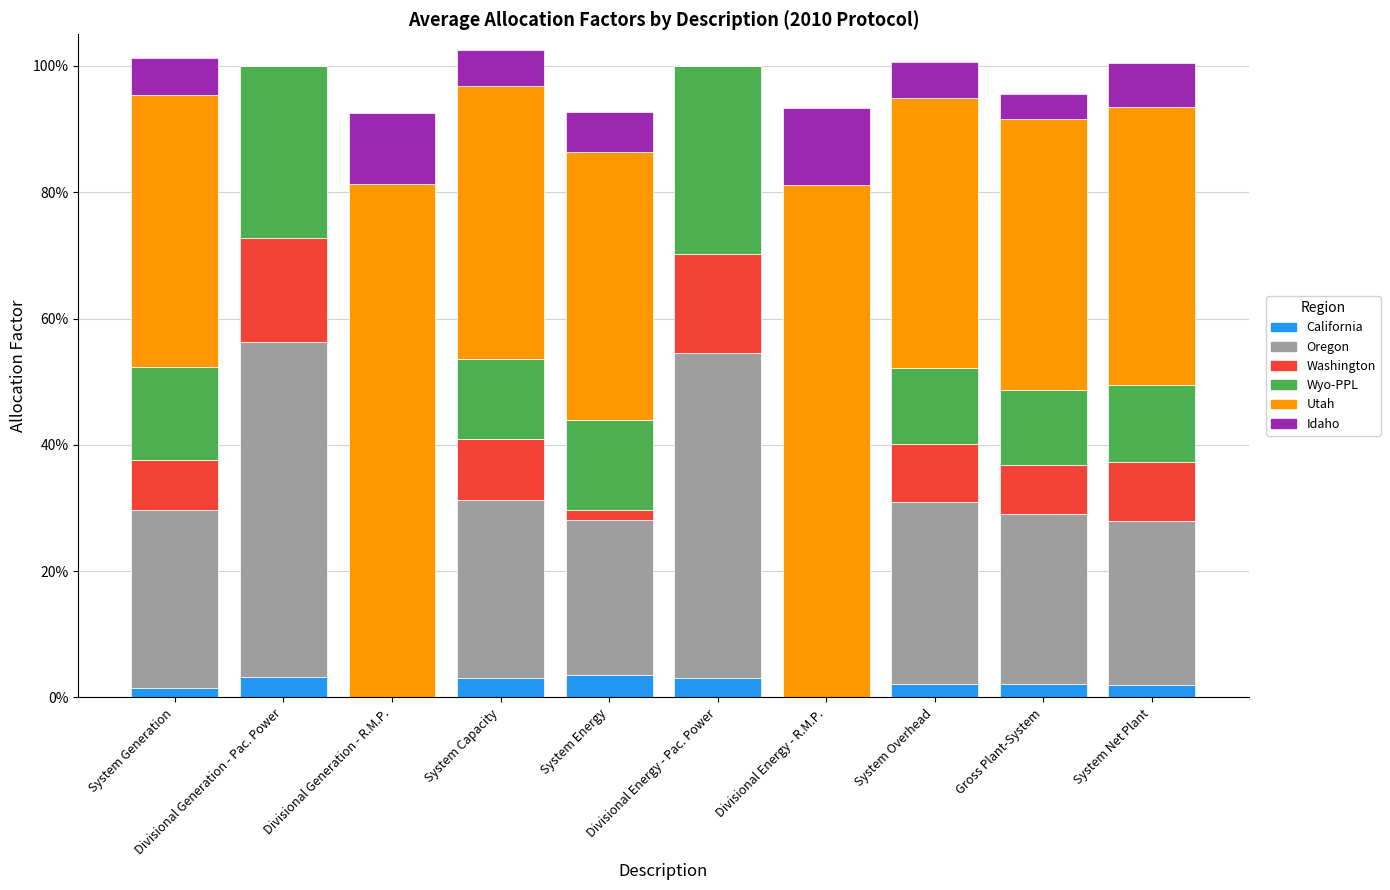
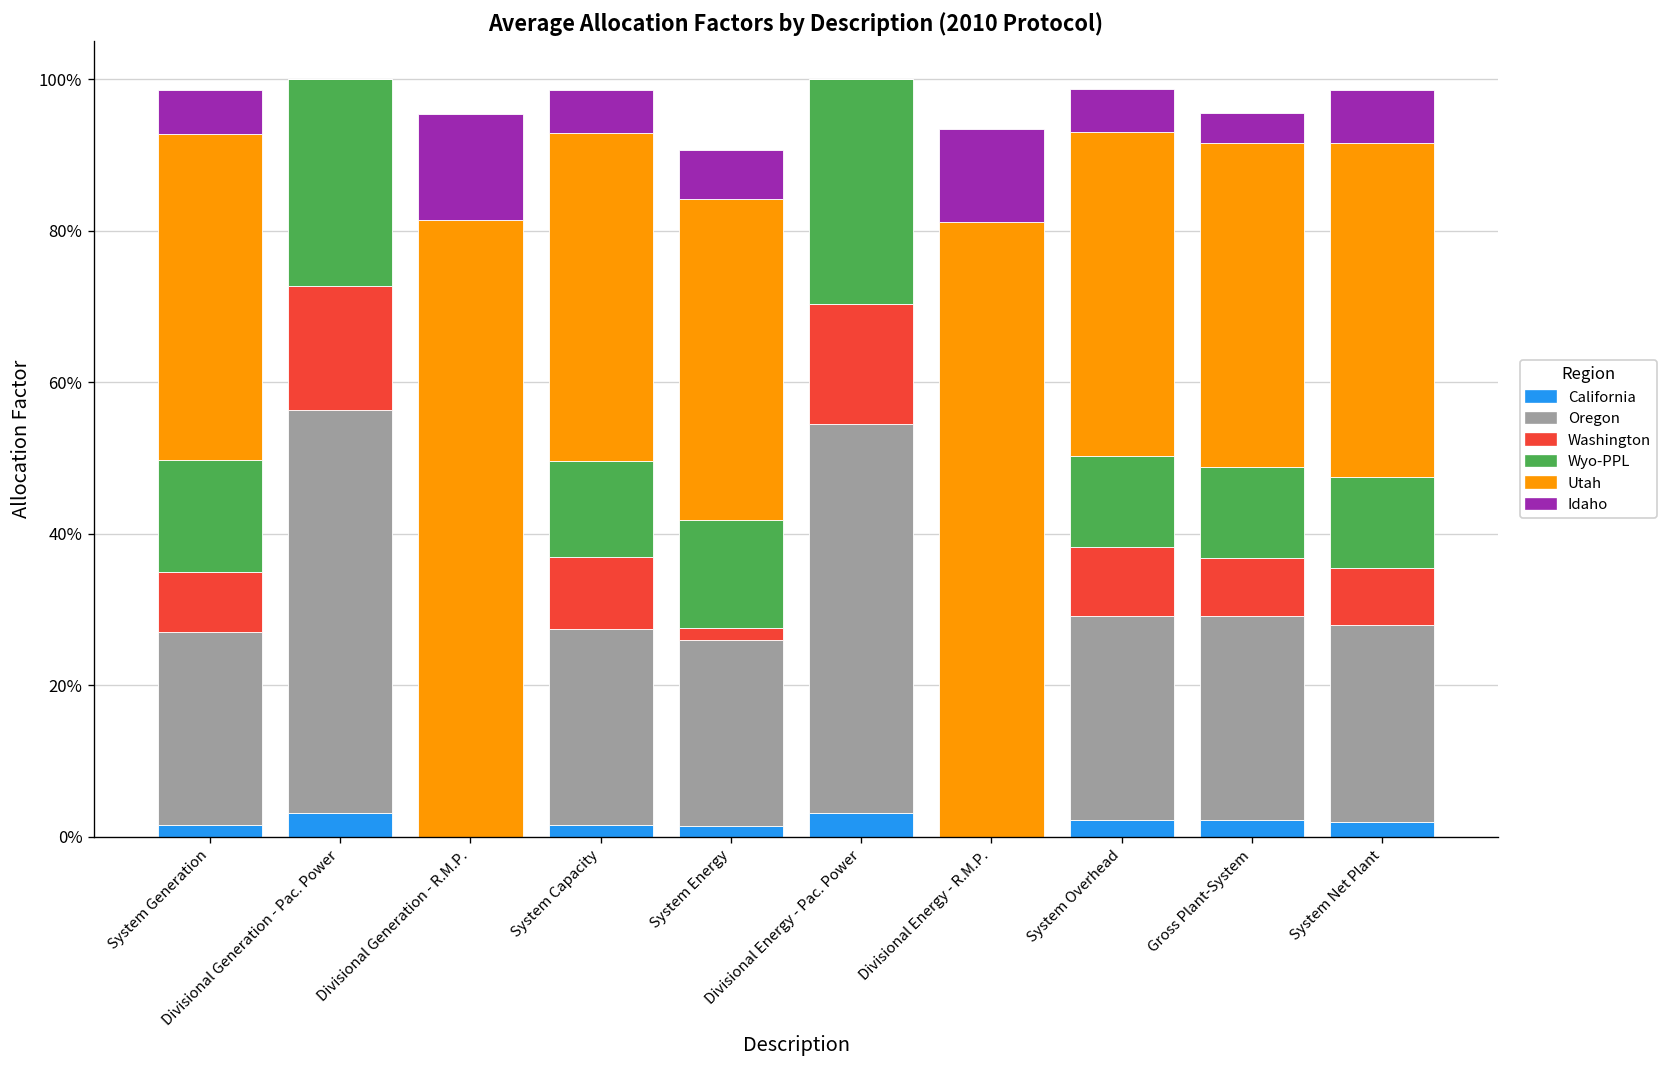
  {
    "California": {
      "System Generation": "2%",
      "Divisional Generation - Pac. Power": "3%",
      "Divisional Generation - R.M.P.": "0%",
-     "System Capacity": "3%",
-     "System Energy": "4%",
+     "System Capacity": "2%",
+     "System Energy": "2%",
      "Divisional Energy - Pac. Power": "3%",
      "Divisional Energy - R.M.P.": "0%",
      "System Overhead": "2%",
      "Gross Plant-System": "2%",
      "System Net Plant": "2%"
    },
    "Oregon": {
-     "System Generation": "28%",
+     "System Generation": "26%",
      "Divisional Generation - Pac. Power": "53%",
      "Divisional Generation - R.M.P.": "0%",
-     "System Capacity": "28%",
+     "System Capacity": "26%",
      "System Energy": "25%",
      "Divisional Energy - Pac. Power": "51%",
      "Divisional Energy - R.M.P.": "0%",
-     "System Overhead": "29%",
+     "System Overhead": "27%",
      "Gross Plant-System": "27%",
      "System Net Plant": "26%"
    },
    "Washington": {
      "System Generation": "8%",
      "Divisional Generation - Pac. Power": "16%",
      "Divisional Generation - R.M.P.": "0%",
      "System Capacity": "10%",
      "System Energy": "2%",
      "Divisional Energy - Pac. Power": "16%",
      "Divisional Energy - R.M.P.": "0%",
      "System Overhead": "9%",
      "Gross Plant-System": "8%",
-     "System Net Plant": "9%"
+     "System Net Plant": "7%"
    },
    "Wyo-PPL": {
      "System Generation": "15%",
      "Divisional Generation - Pac. Power": "27%",
      "Divisional Generation - R.M.P.": "0%",
      "System Capacity": "13%",
      "System Energy": "14%",
      "Divisional Energy - Pac. Power": "30%",
      "Divisional Energy - R.M.P.": "0%",
      "System Overhead": "12%",
      "Gross Plant-System": "12%",
      "System Net Plant": "12%"
    },
    "Utah": {
      "System Generation": "43%",
      "Divisional Generation - Pac. Power": "0%",
      "Divisional Generation - R.M.P.": "81%",
      "System Capacity": "43%",
      "System Energy": "42%",
      "Divisional Energy - Pac. Power": "0%",
      "Divisional Energy - R.M.P.": "81%",
      "System Overhead": "43%",
      "Gross Plant-System": "43%",
      "System Net Plant": "44%"
    },
    "Idaho": {
      "System Generation": "6%",
      "Divisional Generation - Pac. Power": "0%",
-     "Divisional Generation - R.M.P.": "11%",
+     "Divisional Generation - R.M.P.": "14%",
      "System Capacity": "6%",
      "System Energy": "6%",
      "Divisional Energy - Pac. Power": "0%",
      "Divisional Energy - R.M.P.": "12%",
      "System Overhead": "6%",
      "Gross Plant-System": "4%",
      "System Net Plant": "7%"
    }
  }
